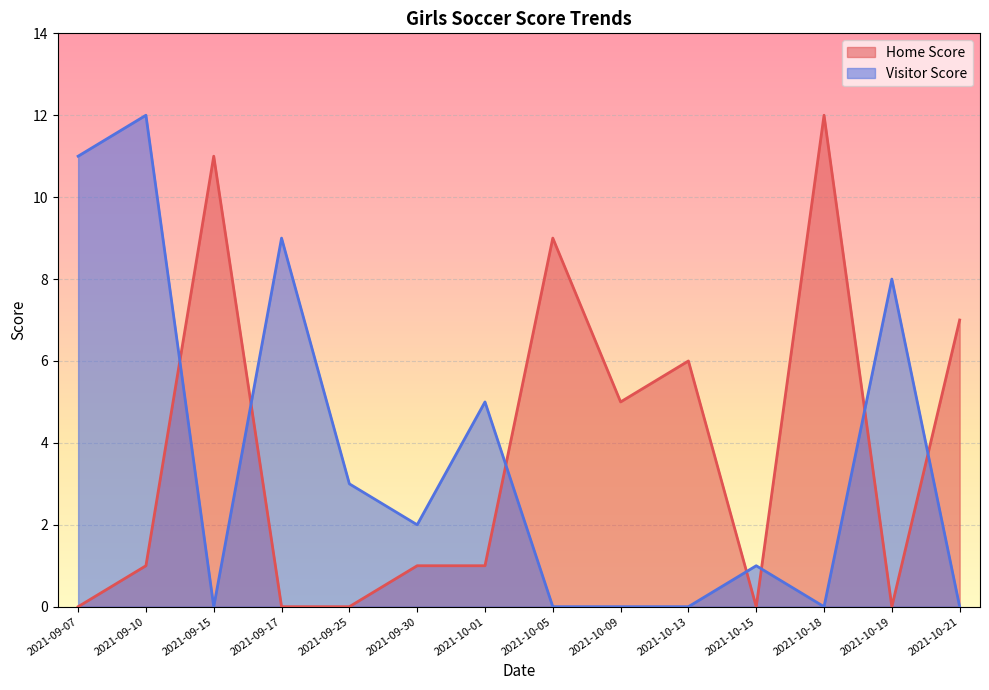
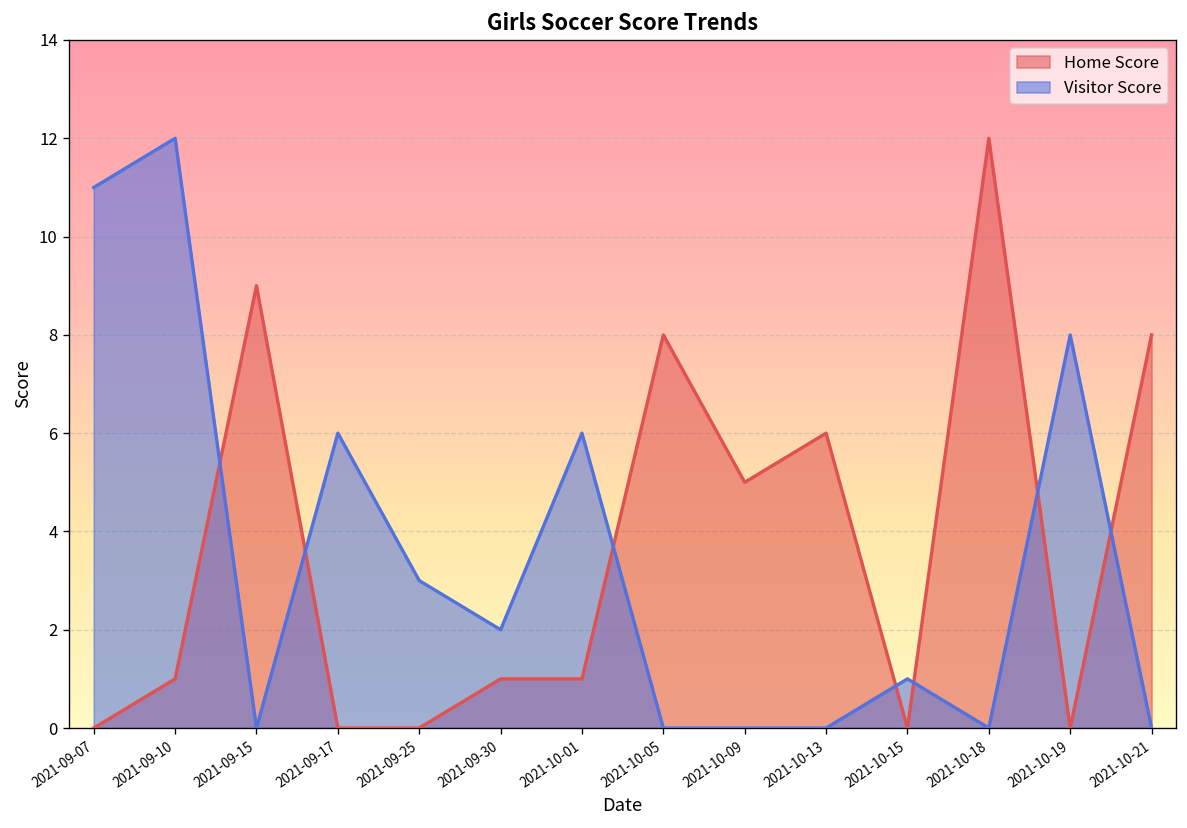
  {
    "Home Score": {
      "2021-09-07": 0,
      "2021-09-10": 1,
-     "2021-09-15": 11,
+     "2021-09-15": 9,
      "2021-09-17": 0,
      "2021-09-25": 0,
      "2021-09-30": 1,
      "2021-10-01": 1,
-     "2021-10-05": 9,
+     "2021-10-05": 8,
      "2021-10-09": 5,
      "2021-10-13": 6,
      "2021-10-15": 0,
      "2021-10-18": 12,
      "2021-10-19": 0,
-     "2021-10-21": 7
+     "2021-10-21": 8
    },
    "Visitor Score": {
      "2021-09-07": 11,
      "2021-09-10": 12,
      "2021-09-15": 0,
-     "2021-09-17": 9,
+     "2021-09-17": 6,
      "2021-09-25": 3,
      "2021-09-30": 2,
-     "2021-10-01": 5,
+     "2021-10-01": 6,
      "2021-10-05": 0,
      "2021-10-09": 0,
      "2021-10-13": 0,
      "2021-10-15": 1,
      "2021-10-18": 0,
      "2021-10-19": 8,
      "2021-10-21": 0
    }
  }
